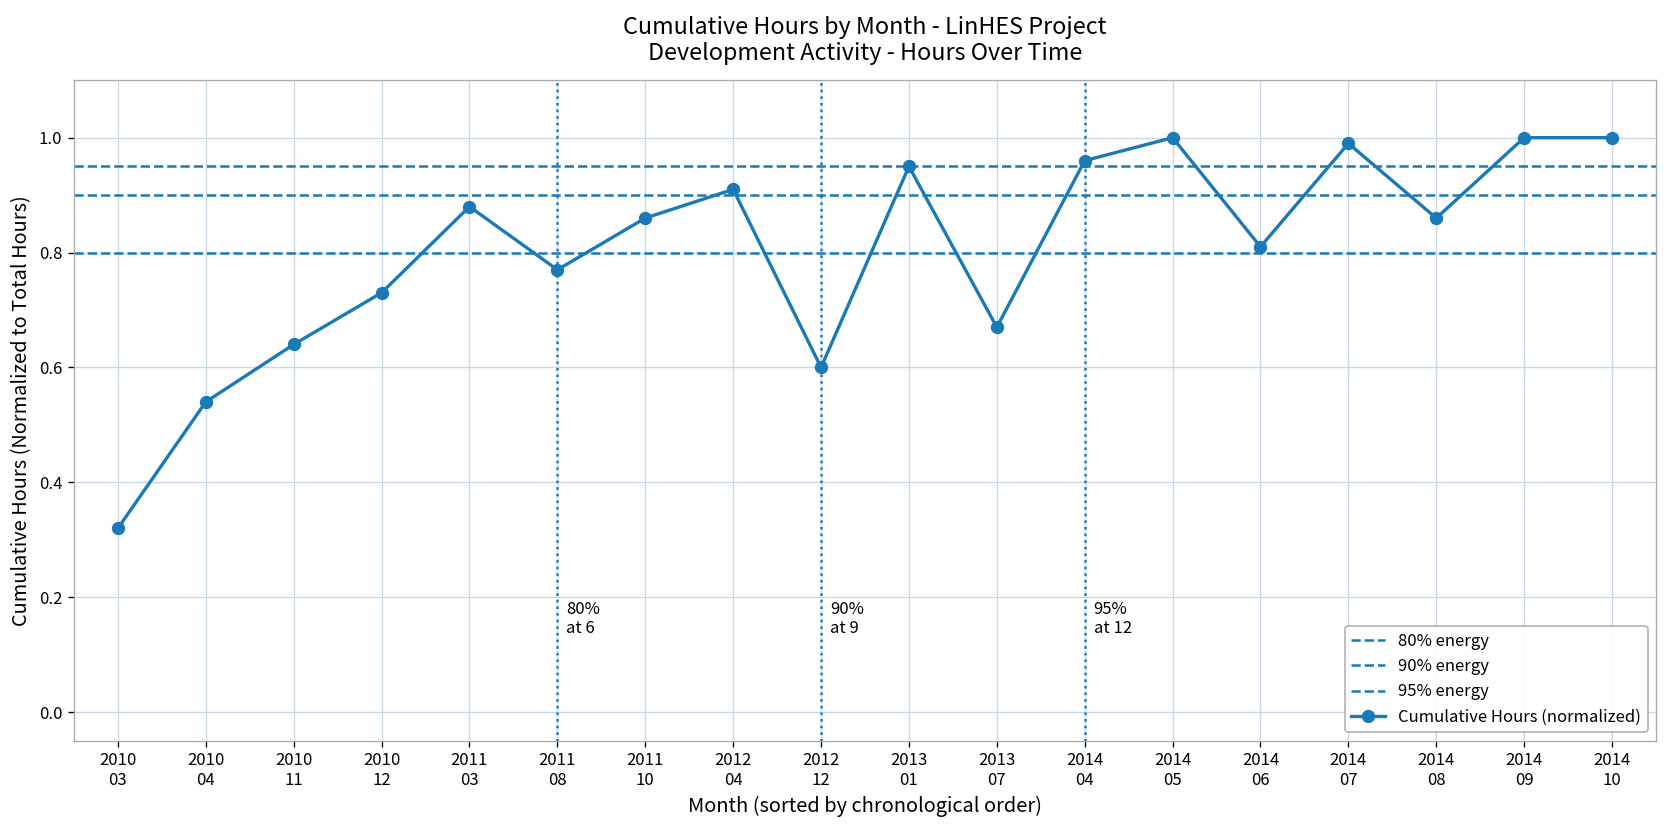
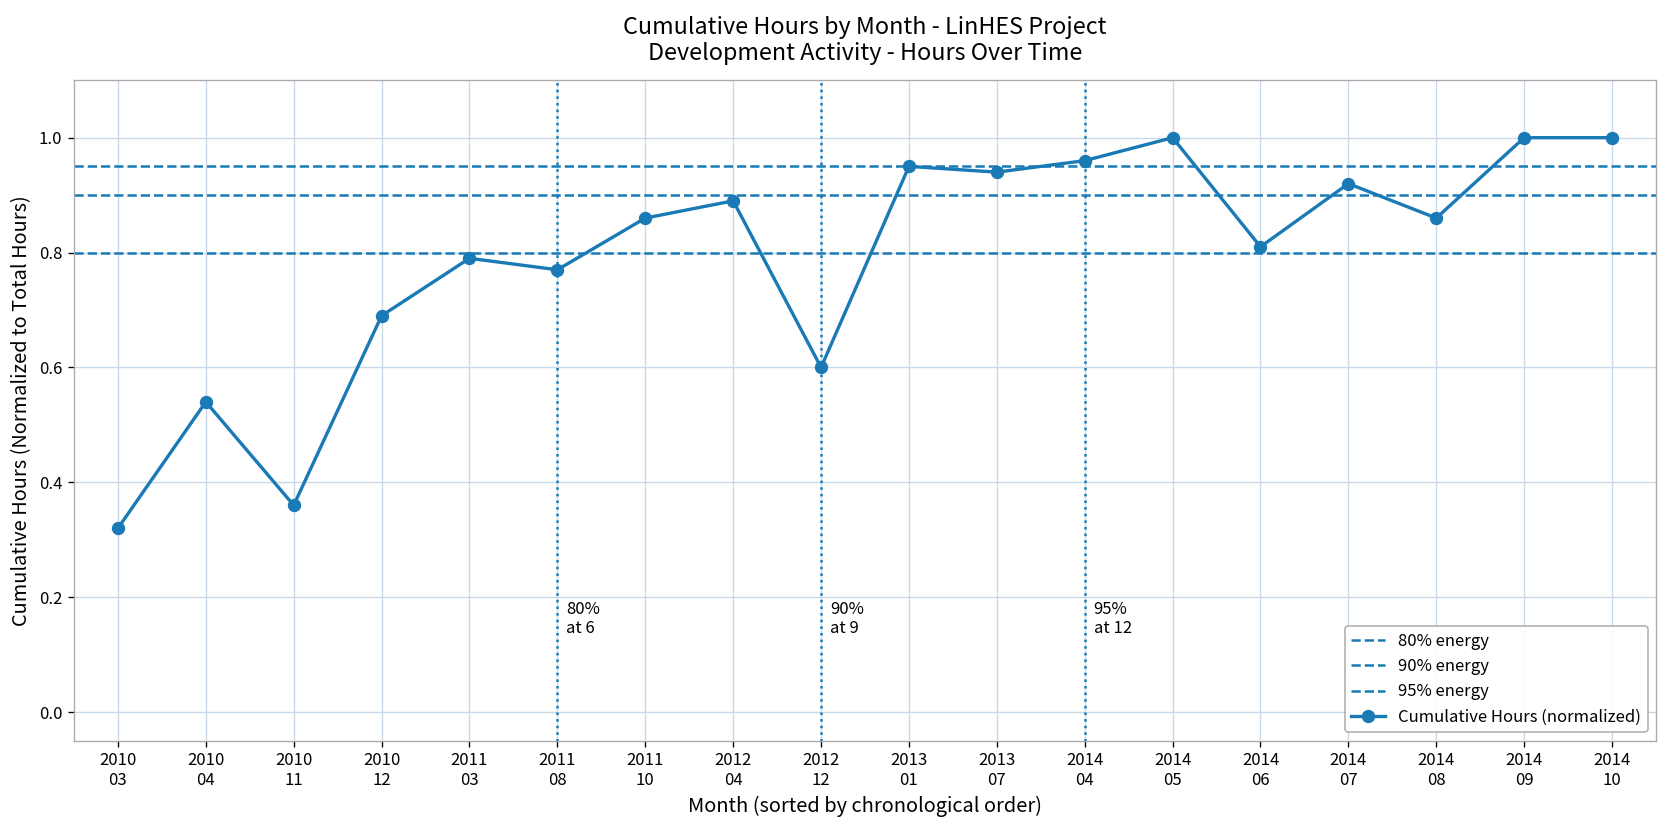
  {
    "2010 03": 0.32,
    "2010 04": 0.54,
-   "2010 11": 0.64,
-   "2010 12": 0.73,
-   "2011 03": 0.88,
+   "2010 11": 0.36,
+   "2010 12": 0.69,
+   "2011 03": 0.79,
    "2011 08": 0.77,
    "2011 10": 0.86,
-   "2012 04": 0.91,
+   "2012 04": 0.89,
    "2012 12": 0.60,
    "2013 01": 0.95,
-   "2013 07": 0.67,
+   "2013 07": 0.94,
    "2014 04": 0.96,
    "2014 05": 1.00,
    "2014 06": 0.81,
-   "2014 07": 0.99,
+   "2014 07": 0.92,
    "2014 08": 0.86,
    "2014 09": 1.00,
    "2014 10": 1.00
  }
